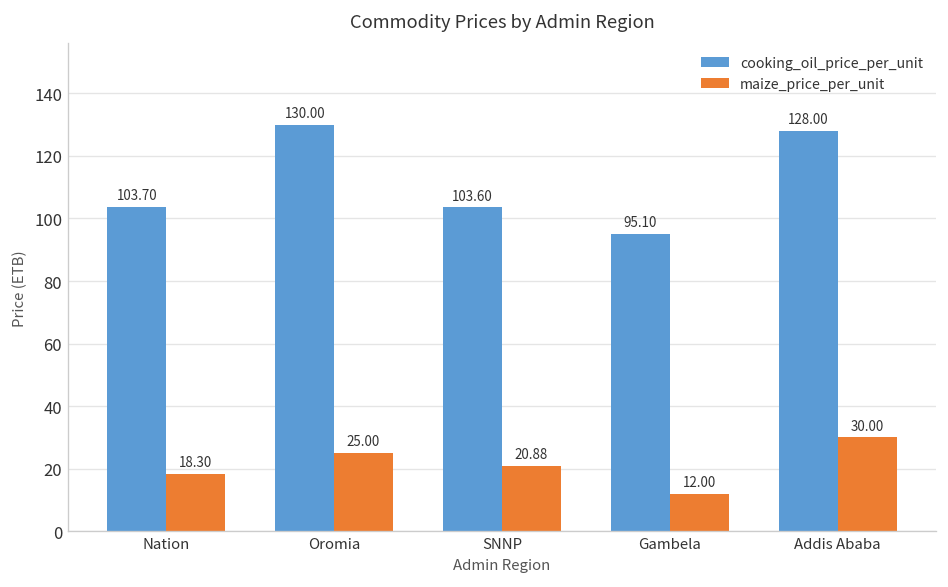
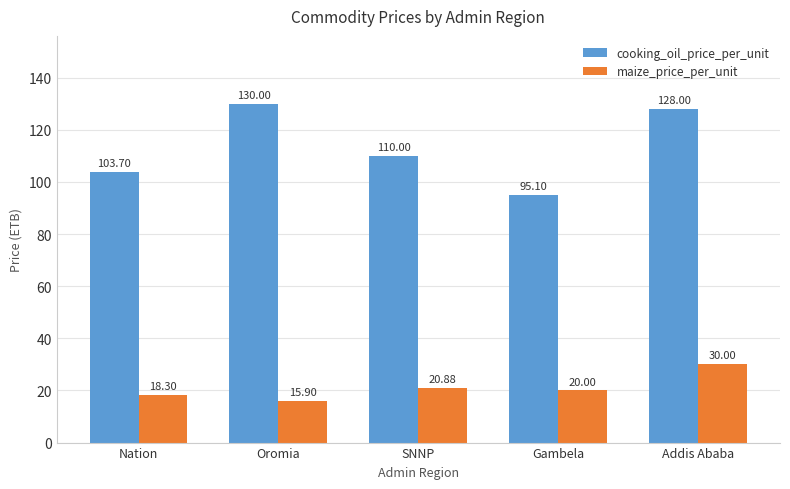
  {
    "cooking_oil_price_per_unit": {
      "Nation": 103.70,
      "Oromia": 130.00,
-     "SNNP": 103.60,
+     "SNNP": 110.00,
      "Gambela": 95.10,
      "Addis Ababa": 128.00
    },
    "maize_price_per_unit": {
      "Nation": 18.30,
-     "Oromia": 25.00,
+     "Oromia": 15.90,
      "SNNP": 20.88,
-     "Gambela": 12.00,
+     "Gambela": 20.00,
      "Addis Ababa": 30.00
    }
  }
